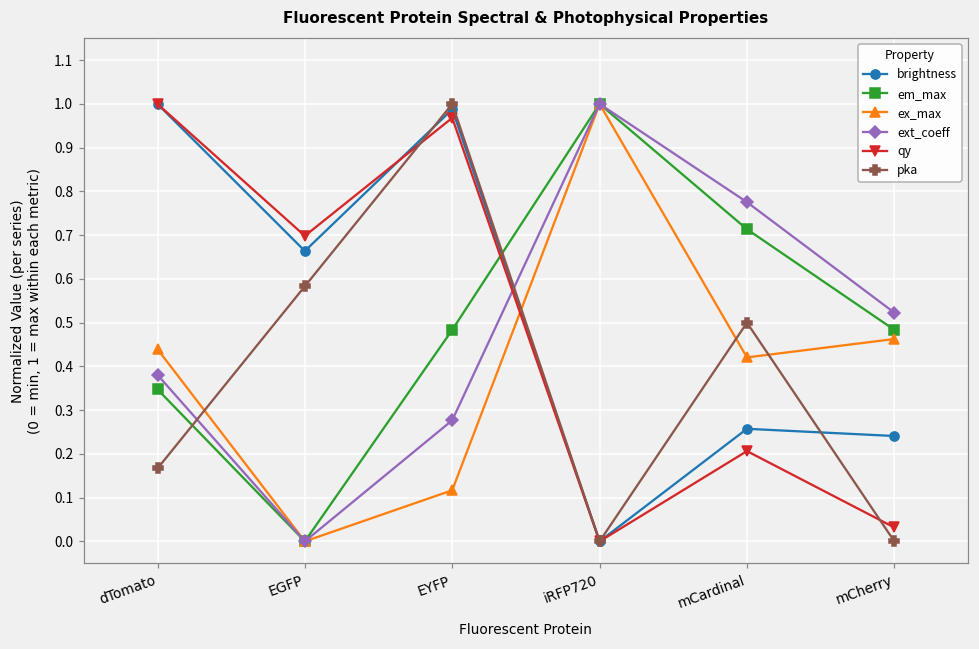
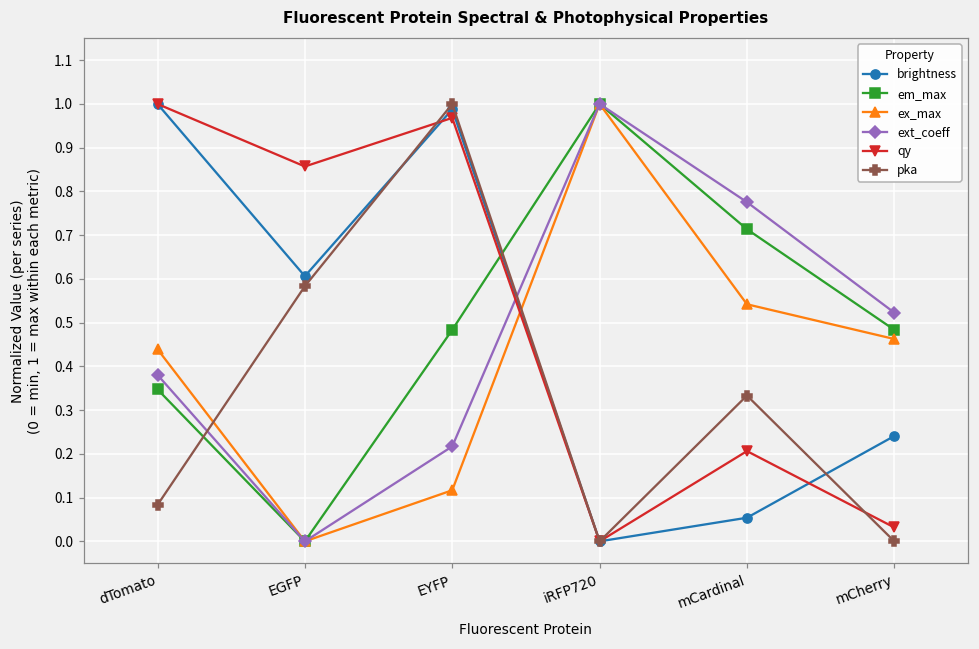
  {
    "brightness": {
-     "EGFP": 0.66,
+     "EGFP": 0.61,
      "EYFP": 0.99,
-     "mCardinal": 0.26,
+     "mCardinal": 0.05,
      "mCherry": 0.24
    },
    "em_max": {
      "dTomato": 0.35,
      "EYFP": 0.48,
      "mCardinal": 0.71,
      "mCherry": 0.48
    },
    "ex_max": {
      "dTomato": 0.44,
      "EYFP": 0.12,
-     "mCardinal": 0.42,
+     "mCardinal": 0.54,
      "mCherry": 0.46
    },
    "ext_coeff": {
      "dTomato": 0.38,
-     "EYFP": 0.28,
+     "EYFP": 0.22,
      "mCardinal": 0.78,
      "mCherry": 0.52
    },
    "qy": {
-     "EGFP": 0.70,
+     "EGFP": 0.86,
      "EYFP": 0.97,
      "mCardinal": 0.21,
      "mCherry": 0.03
    },
    "pka": {
-     "dTomato": 0.17,
+     "dTomato": 0.08,
      "EGFP": 0.58,
      "EYFP": 1.00,
-     "mCardinal": 0.50,
+     "mCardinal": 0.33,
      "mCherry": 0.00
    }
  }
